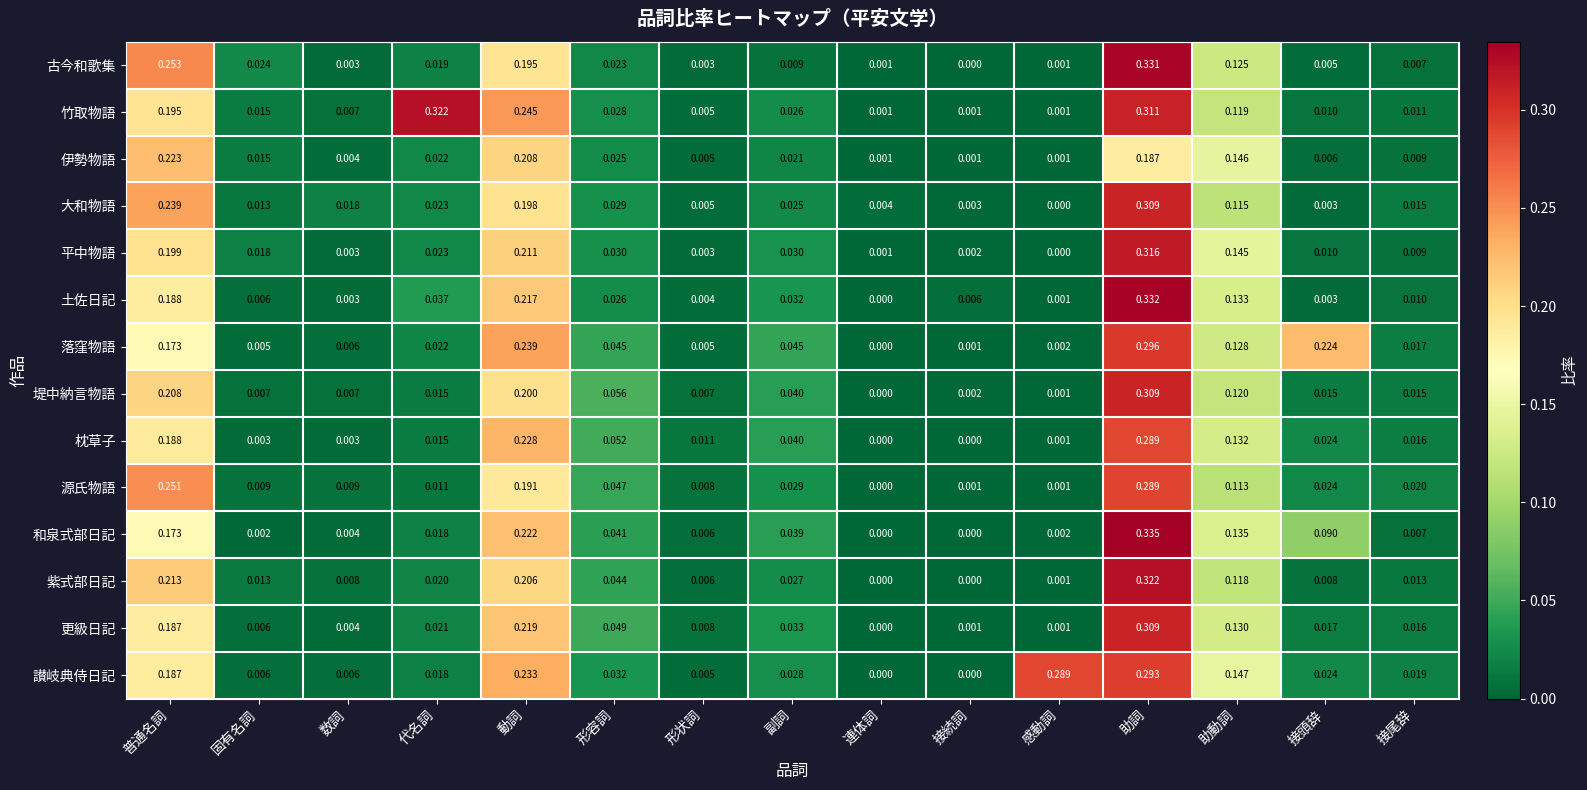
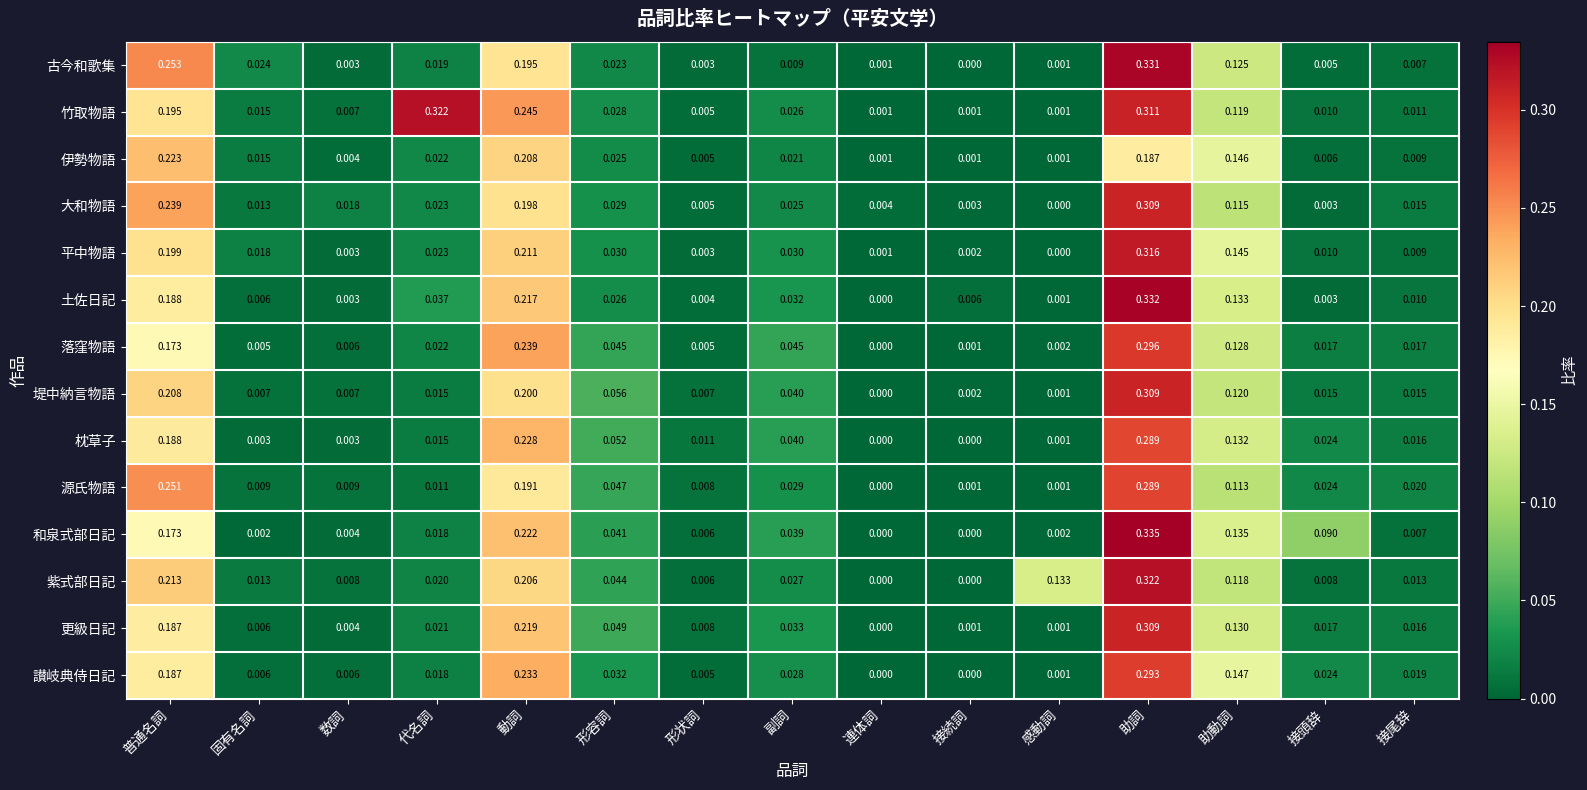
  {
    "落窪物語": {
      "普通名詞": 0.173,
      "固有名詞": 0.005,
      "数詞": 0.006,
      "代名詞": 0.022,
      "動詞": 0.239,
      "形容詞": 0.045,
      "形状詞": 0.005,
      "副詞": 0.045,
      "連体詞": 0.000,
      "接続詞": 0.001,
      "感動詞": 0.002,
      "助詞": 0.296,
      "助動詞": 0.128,
-     "接頭辞": 0.224,
+     "接頭辞": 0.017,
      "接尾辞": 0.017
    },
    "紫式部日記": {
      "普通名詞": 0.213,
      "固有名詞": 0.013,
      "数詞": 0.008,
      "代名詞": 0.020,
      "動詞": 0.206,
      "形容詞": 0.044,
      "形状詞": 0.006,
      "副詞": 0.027,
      "連体詞": 0.000,
      "接続詞": 0.000,
-     "感動詞": 0.001,
+     "感動詞": 0.133,
      "助詞": 0.322,
      "助動詞": 0.118,
      "接頭辞": 0.008,
      "接尾辞": 0.013
    },
    "讃岐典侍日記": {
      "普通名詞": 0.187,
      "固有名詞": 0.006,
      "数詞": 0.006,
      "代名詞": 0.018,
      "動詞": 0.233,
      "形容詞": 0.032,
      "形状詞": 0.005,
      "副詞": 0.028,
      "連体詞": 0.000,
      "接続詞": 0.000,
-     "感動詞": 0.289,
+     "感動詞": 0.001,
      "助詞": 0.293,
      "助動詞": 0.147,
      "接頭辞": 0.024,
      "接尾辞": 0.019
    }
  }
